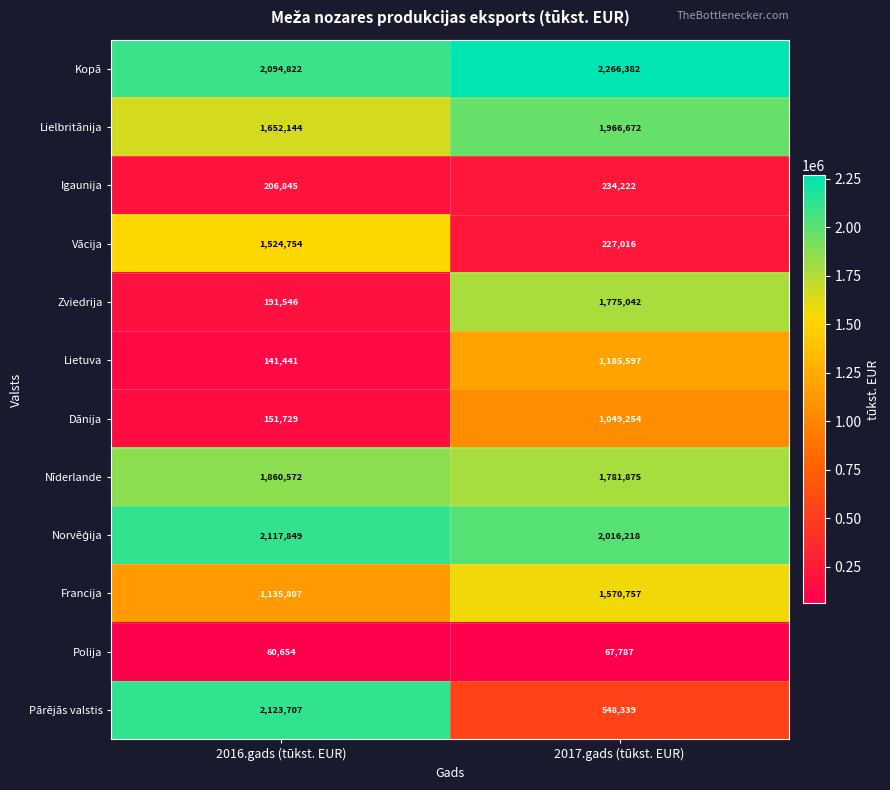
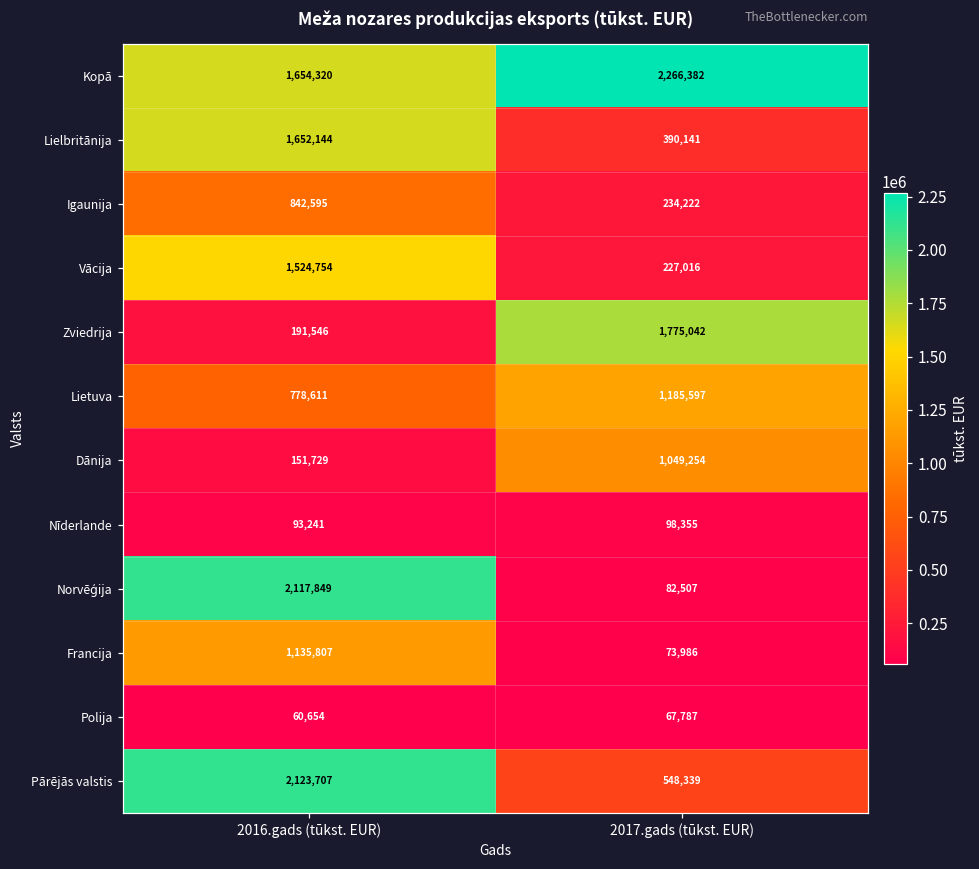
  {
    "Kopā": {
-     "2016.gads (tūkst. EUR)": "2,094,822",
+     "2016.gads (tūkst. EUR)": "1,654,320",
      "2017.gads (tūkst. EUR)": "2,266,382"
    },
    "Lielbritānija": {
      "2016.gads (tūkst. EUR)": "1,652,144",
-     "2017.gads (tūkst. EUR)": "1,966,672"
+     "2017.gads (tūkst. EUR)": "390,141"
    },
    "Igaunija": {
-     "2016.gads (tūkst. EUR)": "206,845",
+     "2016.gads (tūkst. EUR)": "842,595",
      "2017.gads (tūkst. EUR)": "234,222"
    },
    "Vācija": {
      "2016.gads (tūkst. EUR)": "1,524,754",
      "2017.gads (tūkst. EUR)": "227,016"
    },
    "Zviedrija": {
      "2016.gads (tūkst. EUR)": "191,546",
      "2017.gads (tūkst. EUR)": "1,775,042"
    },
    "Lietuva": {
-     "2016.gads (tūkst. EUR)": "141,441",
+     "2016.gads (tūkst. EUR)": "778,611",
      "2017.gads (tūkst. EUR)": "1,185,597"
    },
    "Dānija": {
      "2016.gads (tūkst. EUR)": "151,729",
      "2017.gads (tūkst. EUR)": "1,049,254"
    },
    "Nīderlande": {
-     "2016.gads (tūkst. EUR)": "1,860,572",
-     "2017.gads (tūkst. EUR)": "1,781,875"
+     "2016.gads (tūkst. EUR)": "93,241",
+     "2017.gads (tūkst. EUR)": "98,355"
    },
    "Norvēģija": {
      "2016.gads (tūkst. EUR)": "2,117,849",
-     "2017.gads (tūkst. EUR)": "2,016,218"
+     "2017.gads (tūkst. EUR)": "82,507"
    },
    "Francija": {
      "2016.gads (tūkst. EUR)": "1,135,807",
-     "2017.gads (tūkst. EUR)": "1,570,757"
+     "2017.gads (tūkst. EUR)": "73,986"
    },
    "Polija": {
      "2016.gads (tūkst. EUR)": "60,654",
      "2017.gads (tūkst. EUR)": "67,787"
    },
    "Pārējās valstis": {
      "2016.gads (tūkst. EUR)": "2,123,707",
      "2017.gads (tūkst. EUR)": "548,339"
    }
  }
